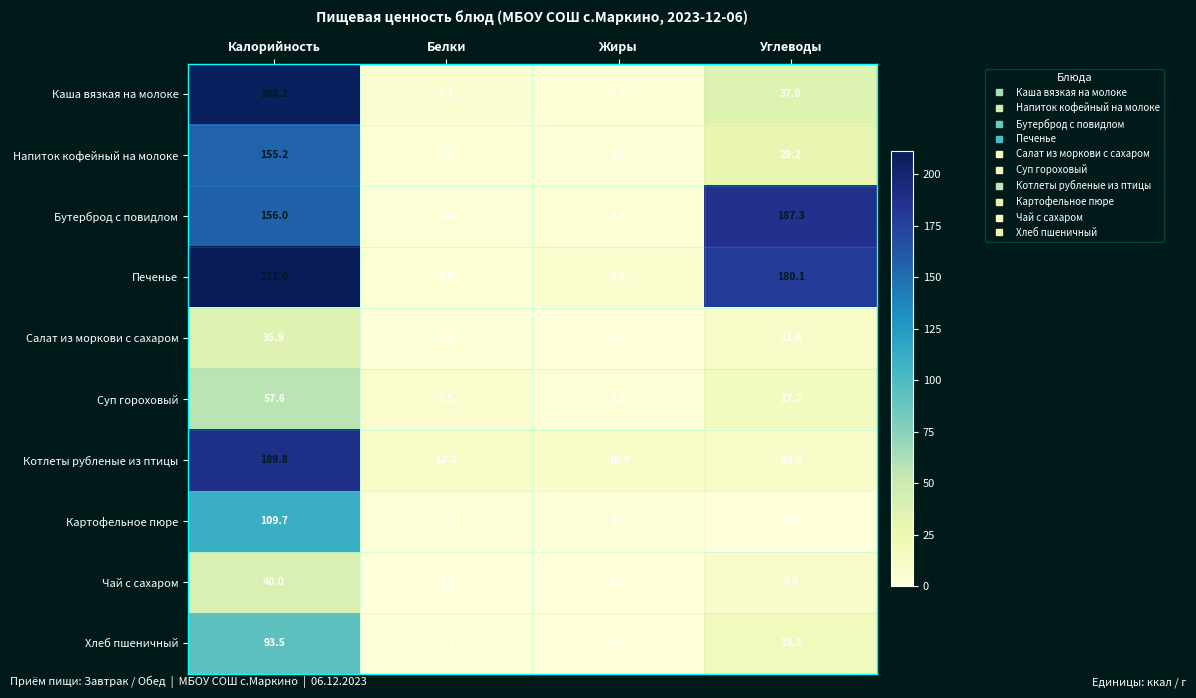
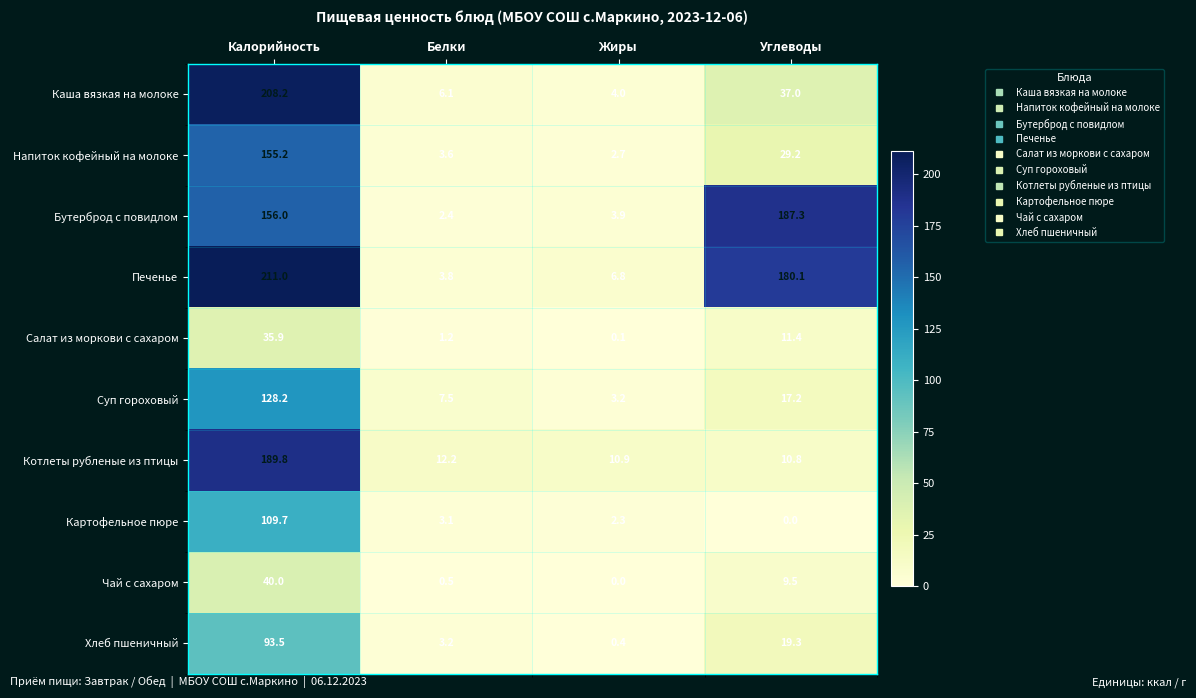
  {
    "Каша вязкая на молоке": {
      "Калорийность": 208.2,
      "Углеводы": 37.0
    },
    "Напиток кофейный на молоке": {
      "Калорийность": 155.2,
      "Углеводы": 29.2
    },
    "Бутерброд с повидлом": {
      "Калорийность": 156.0,
      "Углеводы": 187.3
    },
    "Печенье": {
      "Калорийность": 211.0,
      "Жиры": 6.8,
      "Углеводы": 180.1
    },
    "Салат из моркови с сахаром": {
      "Калорийность": 35.9,
      "Углеводы": 11.4
    },
    "Суп гороховый": {
-     "Калорийность": 57.6,
+     "Калорийность": 128.2,
      "Белки": 7.5,
      "Углеводы": 17.2
    },
    "Котлеты рубленые из птицы": {
      "Калорийность": 189.8,
      "Белки": 12.2,
      "Жиры": 10.9,
      "Углеводы": 10.8
    },
    "Картофельное пюре": {
      "Калорийность": 109.7
    },
    "Чай с сахаром": {
      "Калорийность": 40.0,
      "Углеводы": 9.5
    },
    "Хлеб пшеничный": {
      "Калорийность": 93.5,
      "Углеводы": 19.3
    }
  }
